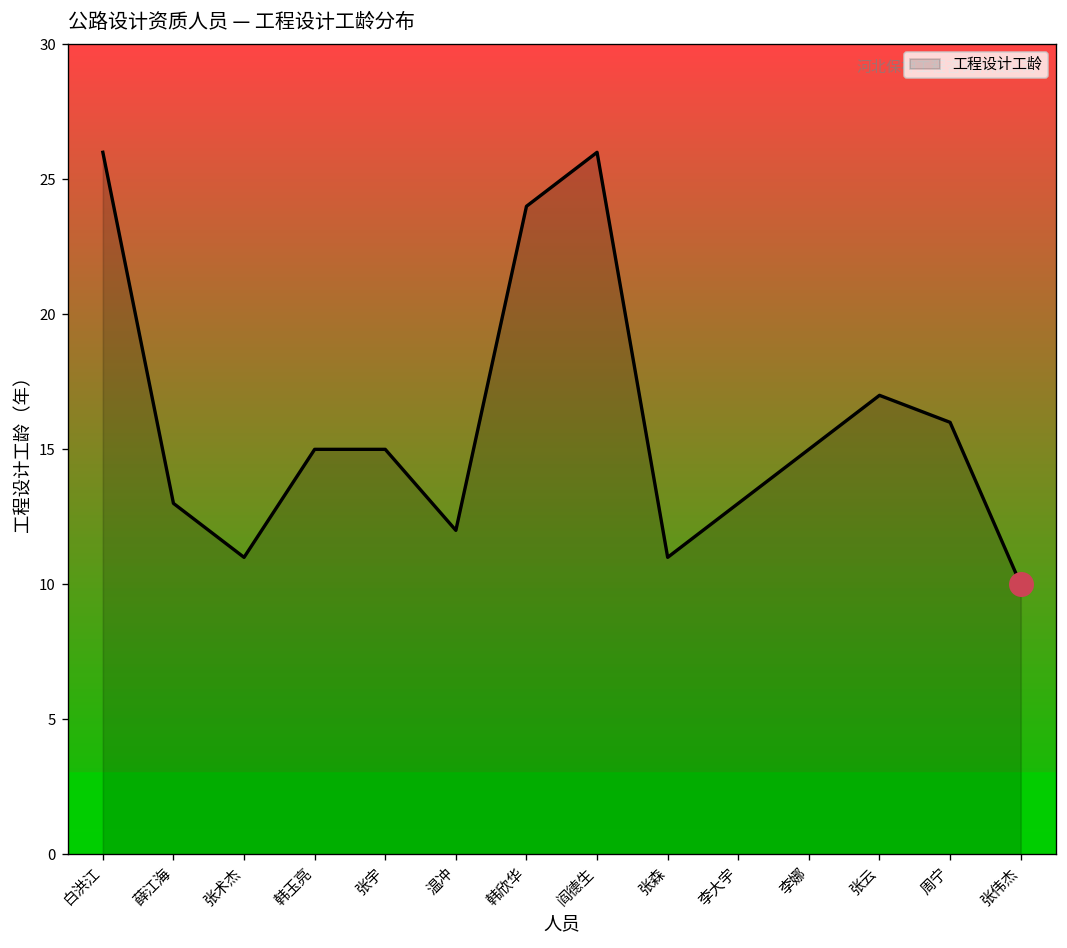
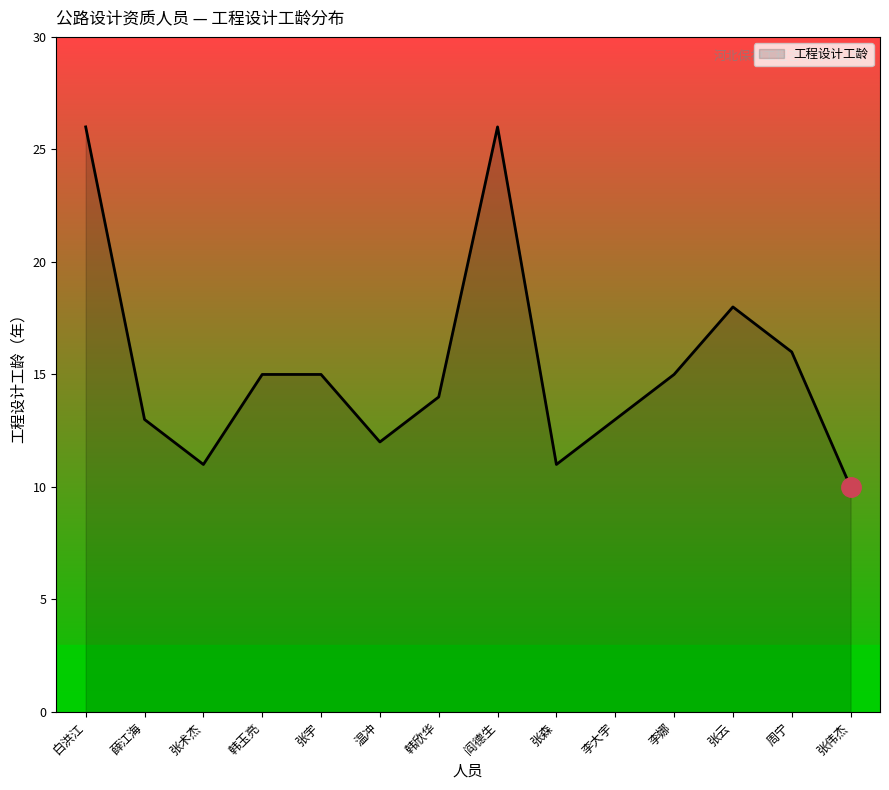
  {
    "工程设计工龄": {
      "白洪江": 26,
      "薛江海": 13,
      "张术杰": 11,
      "韩玉亮": 15,
      "张宇": 15,
      "温冲": 12,
-     "韩欣华": 24,
+     "韩欣华": 14,
      "阎德生": 26,
      "张森": 11,
      "李大宇": 13,
      "李娜": 15,
-     "张云": 17,
+     "张云": 18,
      "周宁": 16
    }
  }
